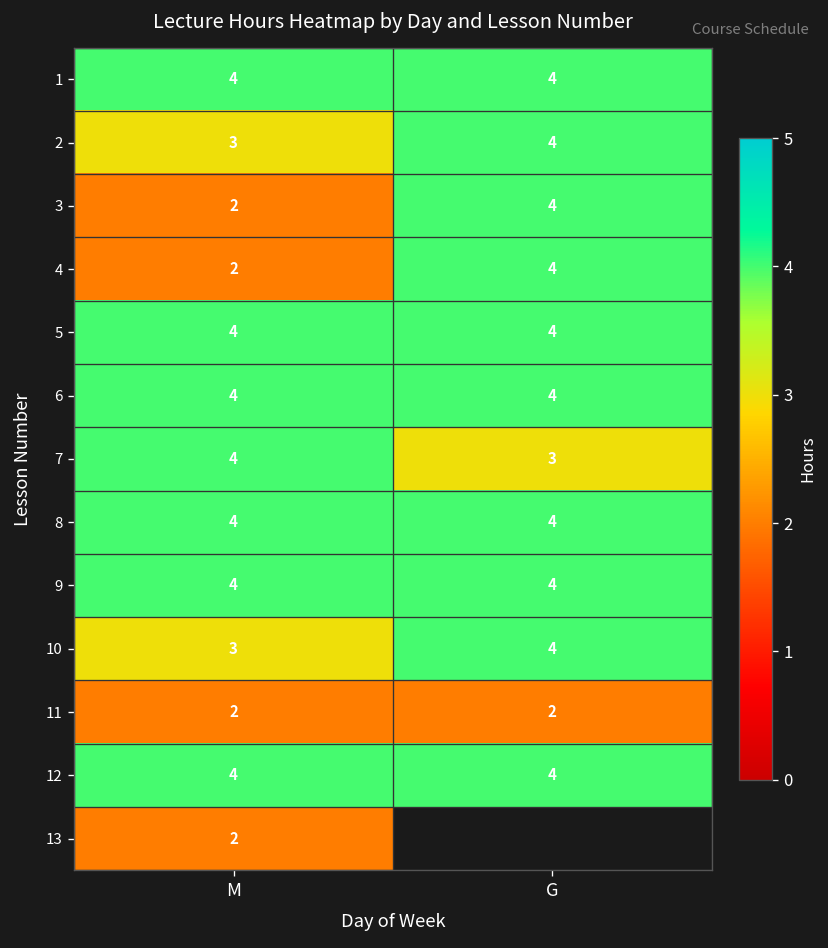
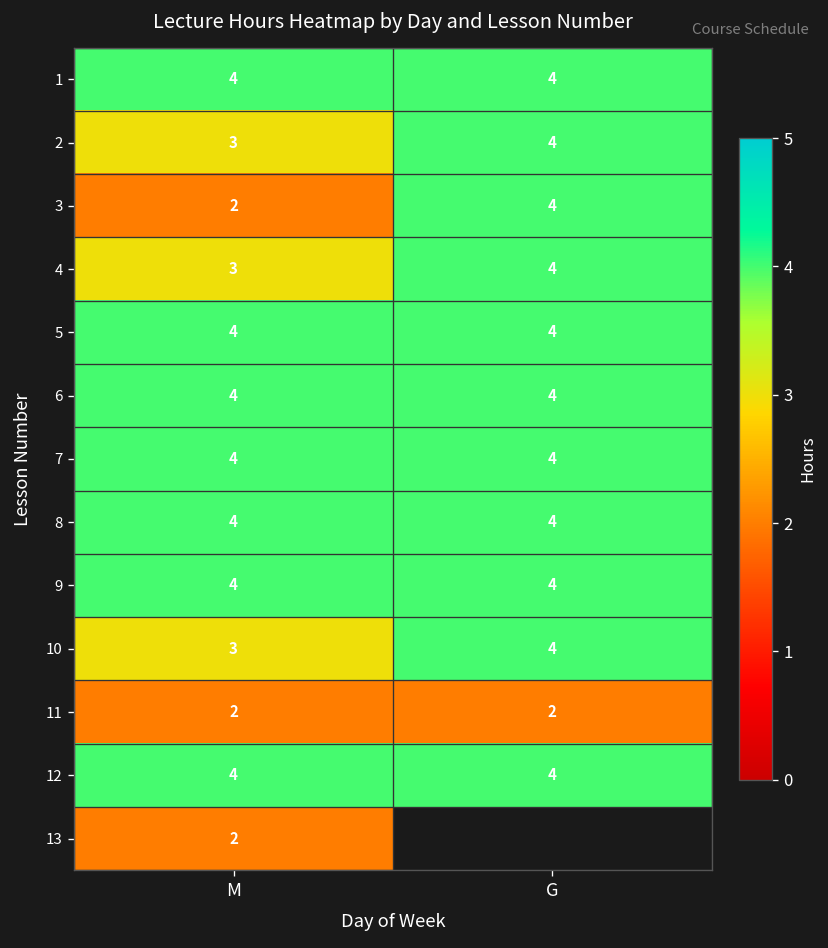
  {
    "1": {
      "M": 4,
      "G": 4
    },
    "2": {
      "M": 3,
      "G": 4
    },
    "3": {
      "M": 2,
      "G": 4
    },
    "4": {
-     "M": 2,
+     "M": 3,
      "G": 4
    },
    "5": {
      "M": 4,
      "G": 4
    },
    "6": {
      "M": 4,
      "G": 4
    },
    "7": {
      "M": 4,
-     "G": 3
+     "G": 4
    },
    "8": {
      "M": 4,
      "G": 4
    },
    "9": {
      "M": 4,
      "G": 4
    },
    "10": {
      "M": 3,
      "G": 4
    },
    "11": {
      "M": 2,
      "G": 2
    },
    "12": {
      "M": 4,
      "G": 4
    },
    "13": {
      "M": 2
    }
  }
